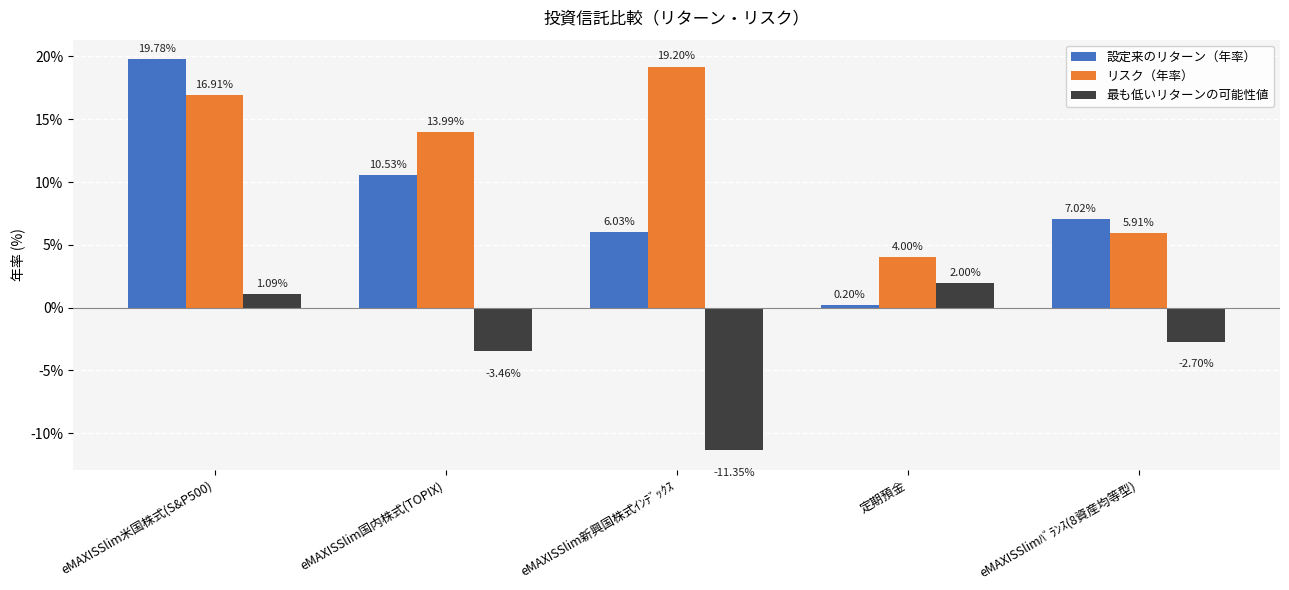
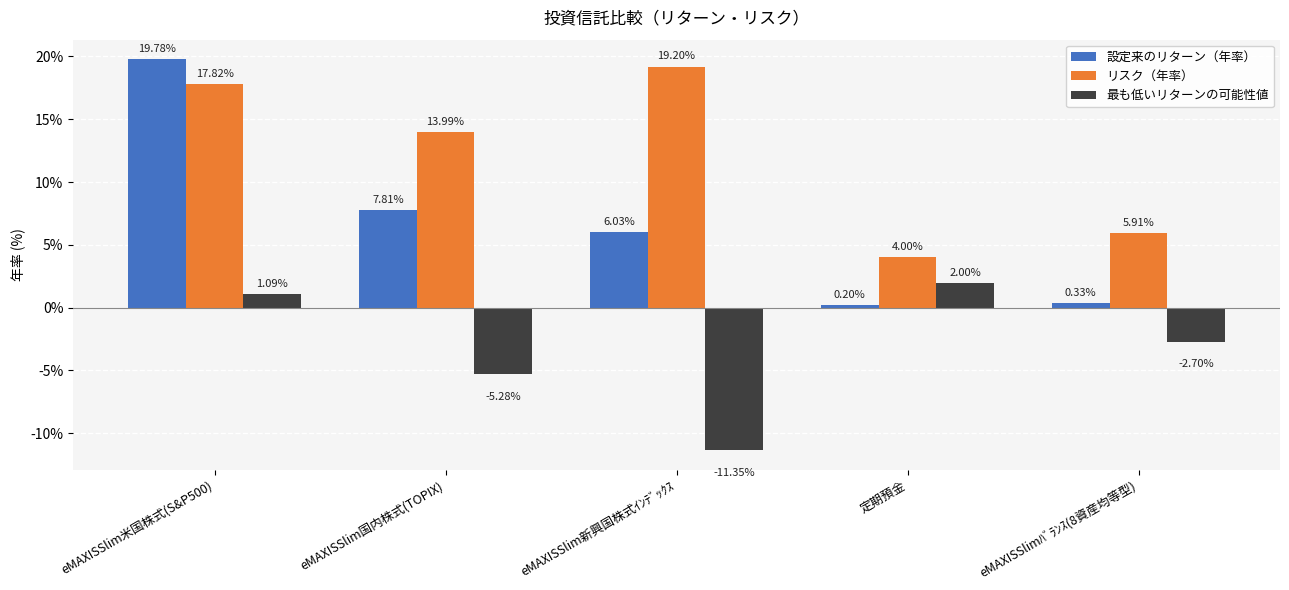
  {
    "設定来のリターン（年率）": {
      "eMAXISSlim米国株式(S&P500)": "19.78%",
-     "eMAXISSlim国内株式(TOPIX)": "10.53%",
+     "eMAXISSlim国内株式(TOPIX)": "7.81%",
      "eMAXISSlim新興国株式ｲﾝﾃﾞｯｸｽ": "6.03%",
      "定期預金": "0.20%",
-     "eMAXISSlimﾊﾞﾗﾝｽ(8資産均等型)": "7.02%"
+     "eMAXISSlimﾊﾞﾗﾝｽ(8資産均等型)": "0.33%"
    },
    "リスク（年率）": {
-     "eMAXISSlim米国株式(S&P500)": "16.91%",
+     "eMAXISSlim米国株式(S&P500)": "17.82%",
      "eMAXISSlim国内株式(TOPIX)": "13.99%",
      "eMAXISSlim新興国株式ｲﾝﾃﾞｯｸｽ": "19.20%",
      "定期預金": "4.00%",
      "eMAXISSlimﾊﾞﾗﾝｽ(8資産均等型)": "5.91%"
    },
    "最も低いリターンの可能性値": {
      "eMAXISSlim米国株式(S&P500)": "1.09%",
-     "eMAXISSlim国内株式(TOPIX)": "-3.46%",
+     "eMAXISSlim国内株式(TOPIX)": "-5.28%",
      "eMAXISSlim新興国株式ｲﾝﾃﾞｯｸｽ": "-11.35%",
      "定期預金": "2.00%",
      "eMAXISSlimﾊﾞﾗﾝｽ(8資産均等型)": "-2.70%"
    }
  }
